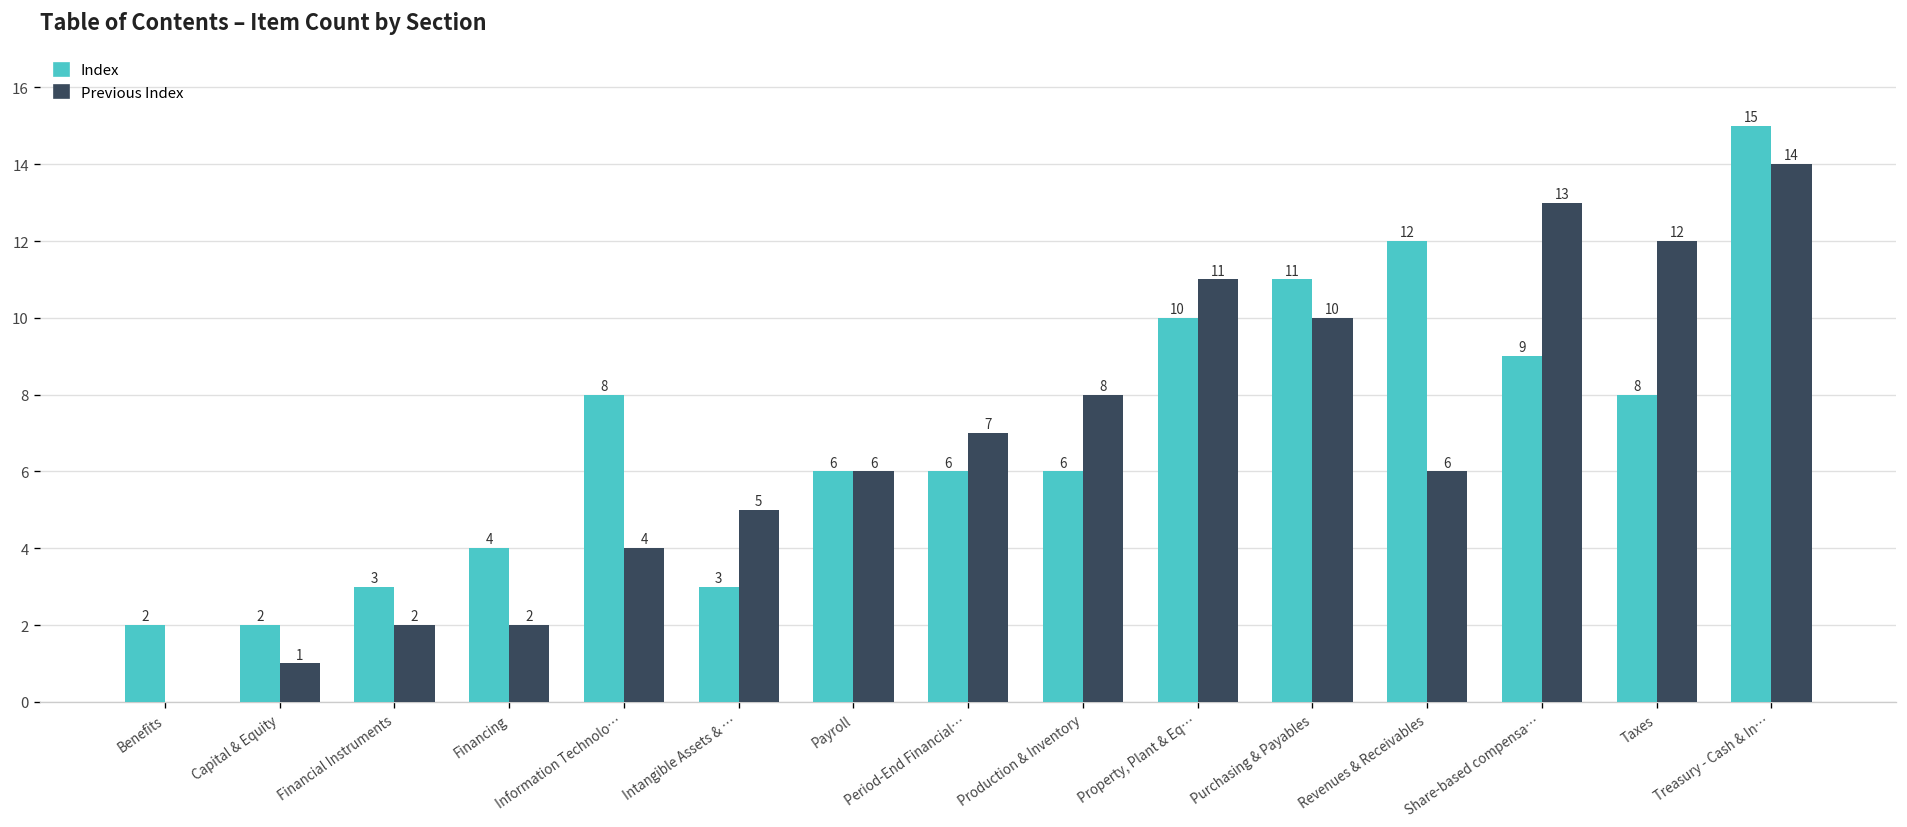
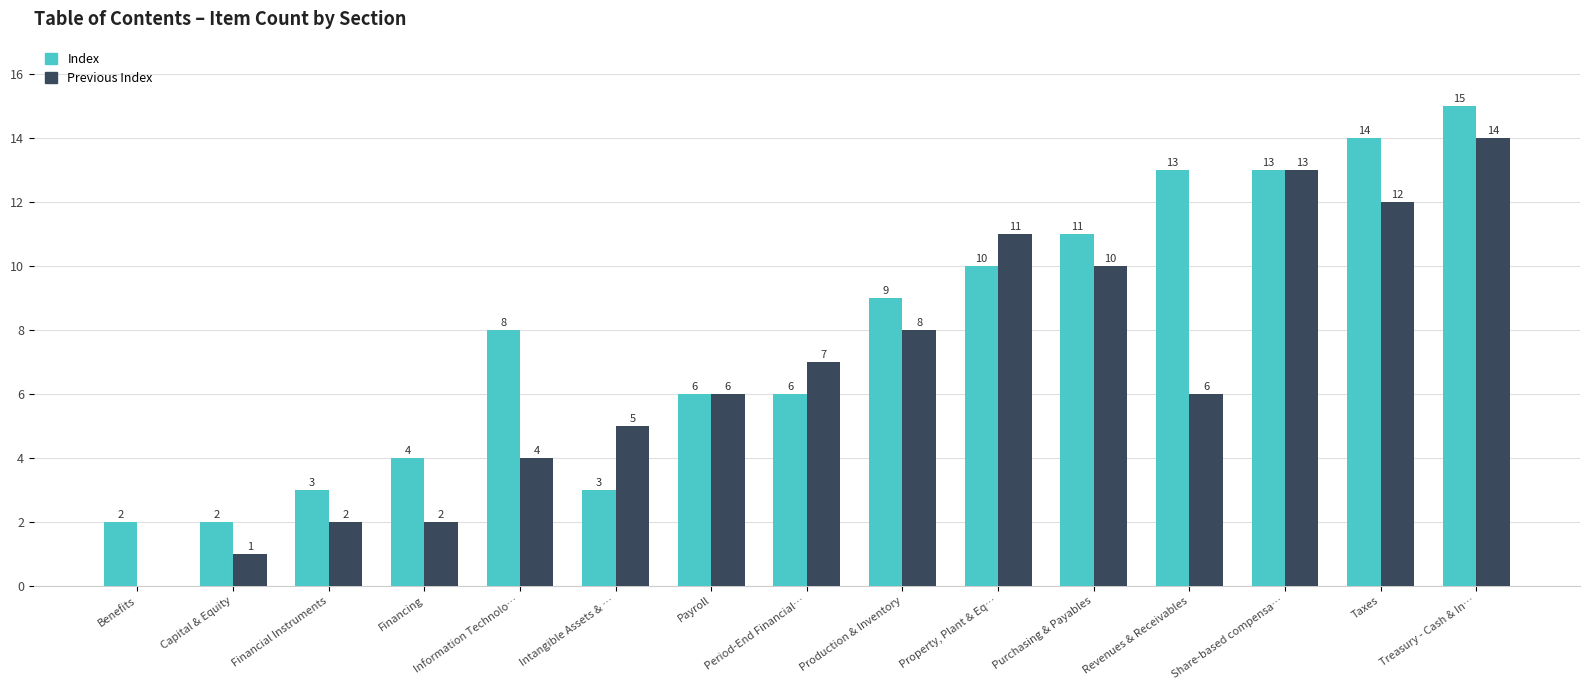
  {
    "Index": {
      "Benefits": 2,
      "Capital & Equity": 2,
      "Financial Instruments": 3,
      "Financing": 4,
      "Information Technolo…": 8,
      "Intangible Assets & …": 3,
      "Payroll": 6,
      "Period-End Financial…": 6,
-     "Production & Inventory": 6,
+     "Production & Inventory": 9,
      "Property, Plant & Eq…": 10,
      "Purchasing & Payables": 11,
-     "Revenues & Receivables": 12,
-     "Share-based compensa…": 9,
-     "Taxes": 8,
+     "Revenues & Receivables": 13,
+     "Share-based compensa…": 13,
+     "Taxes": 14,
      "Treasury - Cash & In…": 15
    },
    "Previous Index": {
      "Capital & Equity": 1,
      "Financial Instruments": 2,
      "Financing": 2,
      "Information Technolo…": 4,
      "Intangible Assets & …": 5,
      "Payroll": 6,
      "Period-End Financial…": 7,
      "Production & Inventory": 8,
      "Property, Plant & Eq…": 11,
      "Purchasing & Payables": 10,
      "Revenues & Receivables": 6,
      "Share-based compensa…": 13,
      "Taxes": 12,
      "Treasury - Cash & In…": 14
    }
  }
